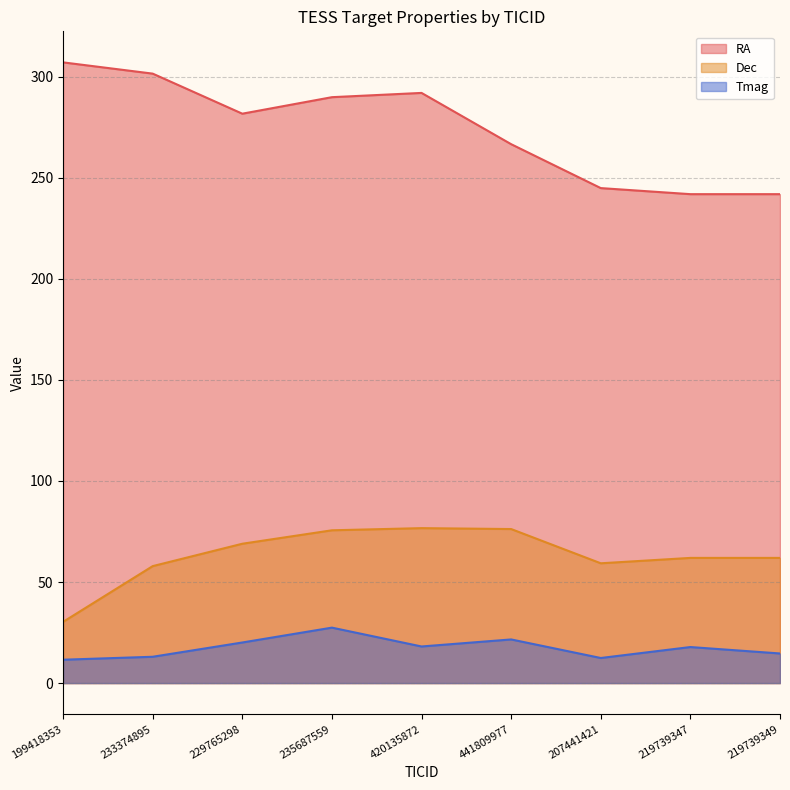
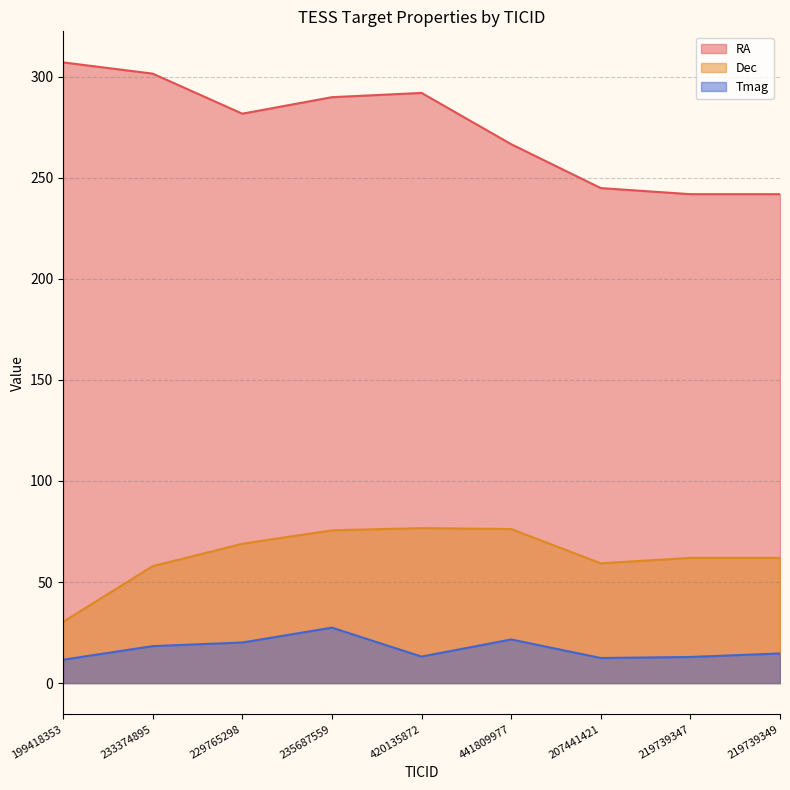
  {
    "Tmag": {
      "199418353": 12,
-     "233374895": 13,
+     "233374895": 18,
      "229765298": 20,
      "235687559": 27,
-     "420135872": 18,
+     "420135872": 13,
      "441809977": 22,
      "207441421": 12,
-     "219739347": 18,
+     "219739347": 13,
      "219739349": 15
    }
  }
